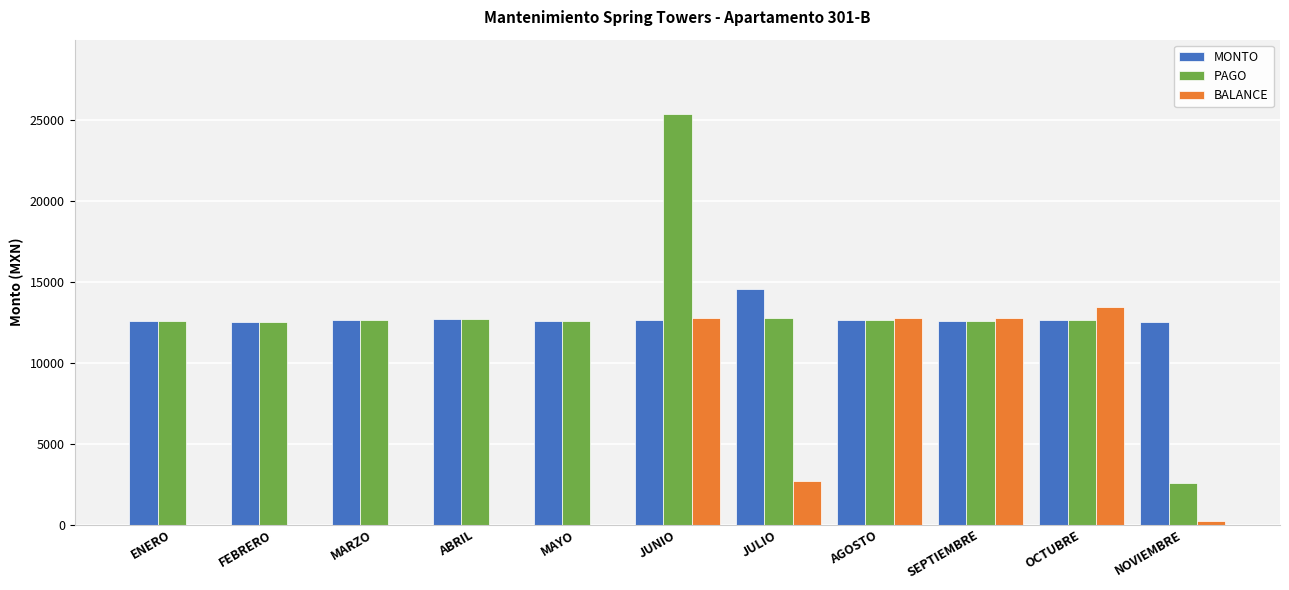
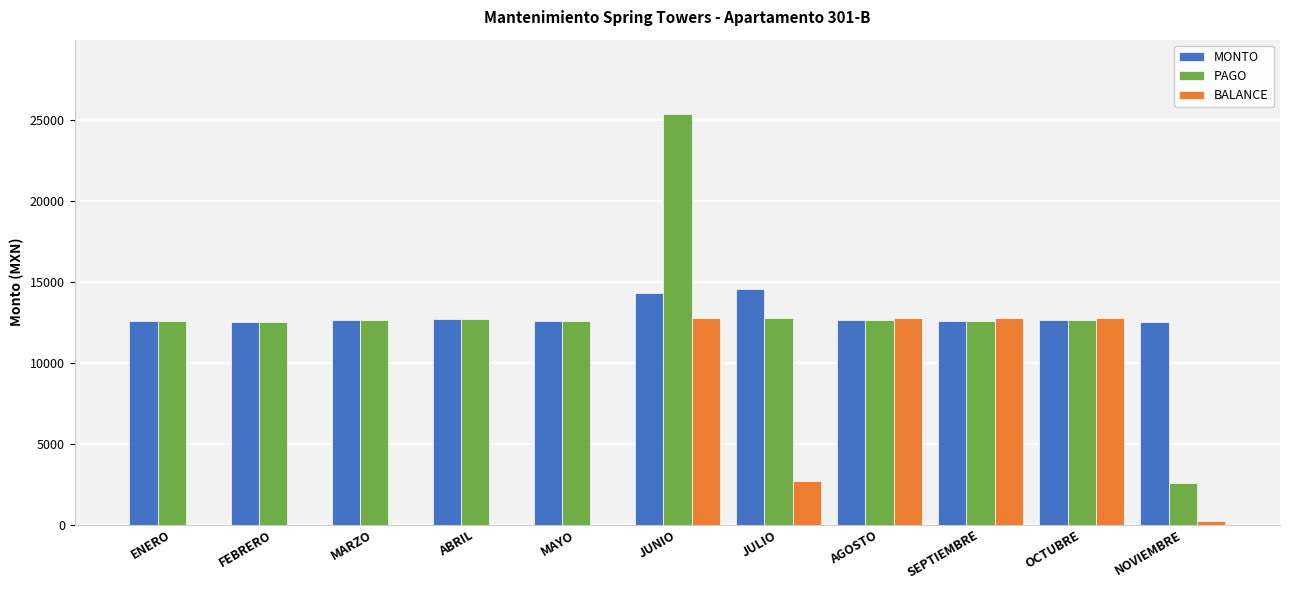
  {
    "MONTO": {
      "ENERO": 12600,
      "FEBRERO": 12500,
      "MARZO": 12700,
      "ABRIL": 12700,
      "MAYO": 12600,
-     "JUNIO": 12600,
+     "JUNIO": 14300,
      "JULIO": 14500,
      "AGOSTO": 12700,
      "SEPTIEMBRE": 12600,
      "OCTUBRE": 12600,
      "NOVIEMBRE": 12500
    },
    "PAGO": {
      "ENERO": 12600,
      "FEBRERO": 12500,
      "MARZO": 12700,
      "ABRIL": 12700,
      "MAYO": 12600,
      "JUNIO": 25400,
      "JULIO": 12800,
      "AGOSTO": 12700,
      "SEPTIEMBRE": 12600,
      "OCTUBRE": 12600,
      "NOVIEMBRE": 2500
    },
    "BALANCE": {
      "ENERO": 0,
      "FEBRERO": 0,
      "MARZO": 0,
      "ABRIL": 0,
      "MAYO": 0,
      "JUNIO": 12800,
      "JULIO": 2700,
      "AGOSTO": 12800,
      "SEPTIEMBRE": 12800,
-     "OCTUBRE": 13500,
+     "OCTUBRE": 12800,
      "NOVIEMBRE": 200
    }
  }
